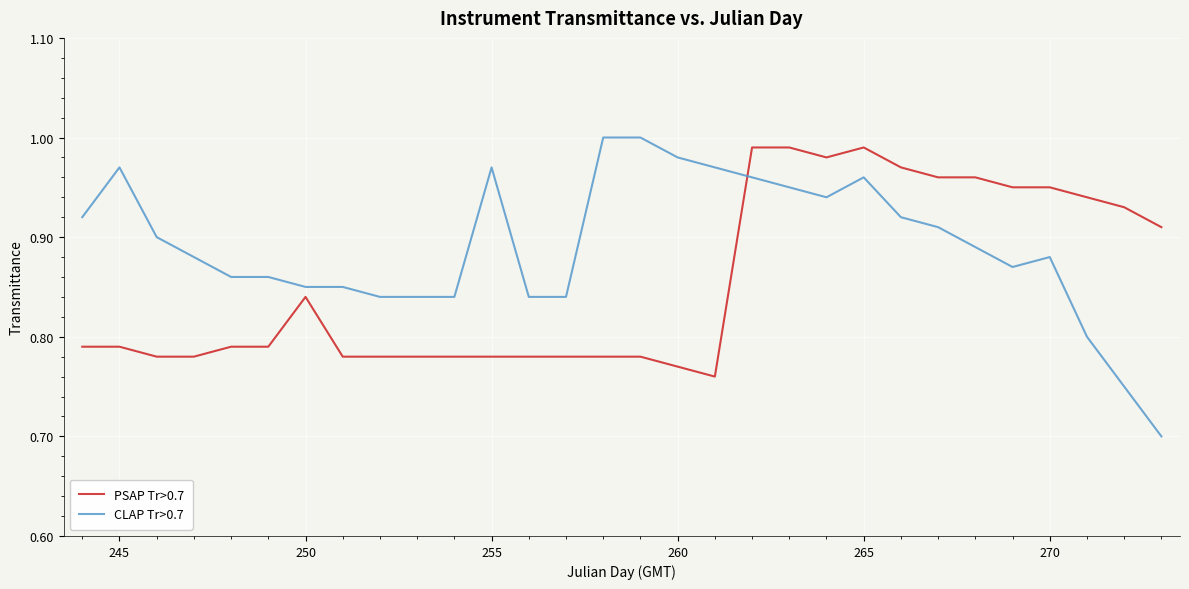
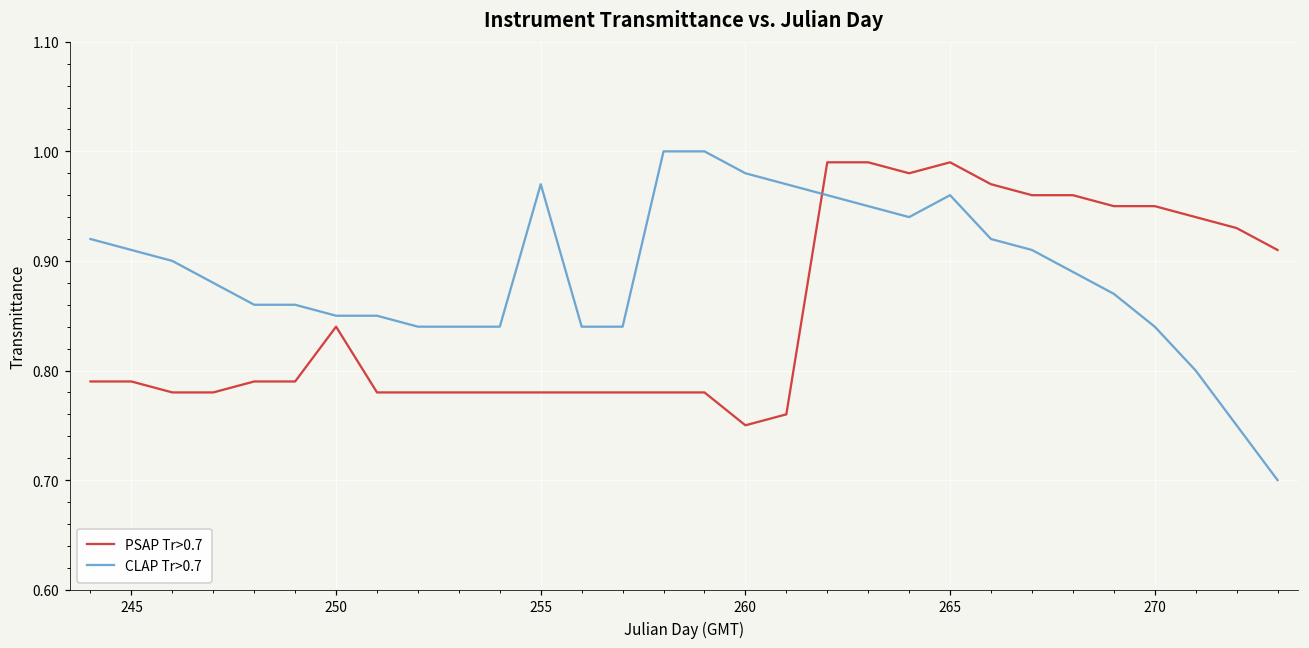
  {
    "PSAP Tr>0.7": {
      "245": 0.79,
      "250": 0.84,
      "255": 0.78,
-     "260": 0.77,
+     "260": 0.75,
      "265": 0.99,
      "270": 0.95
    },
    "CLAP Tr>0.7": {
-     "245": 0.97,
+     "245": 0.91,
      "250": 0.85,
      "255": 0.97,
      "260": 0.98,
      "265": 0.96,
-     "270": 0.88
+     "270": 0.84
    }
  }
